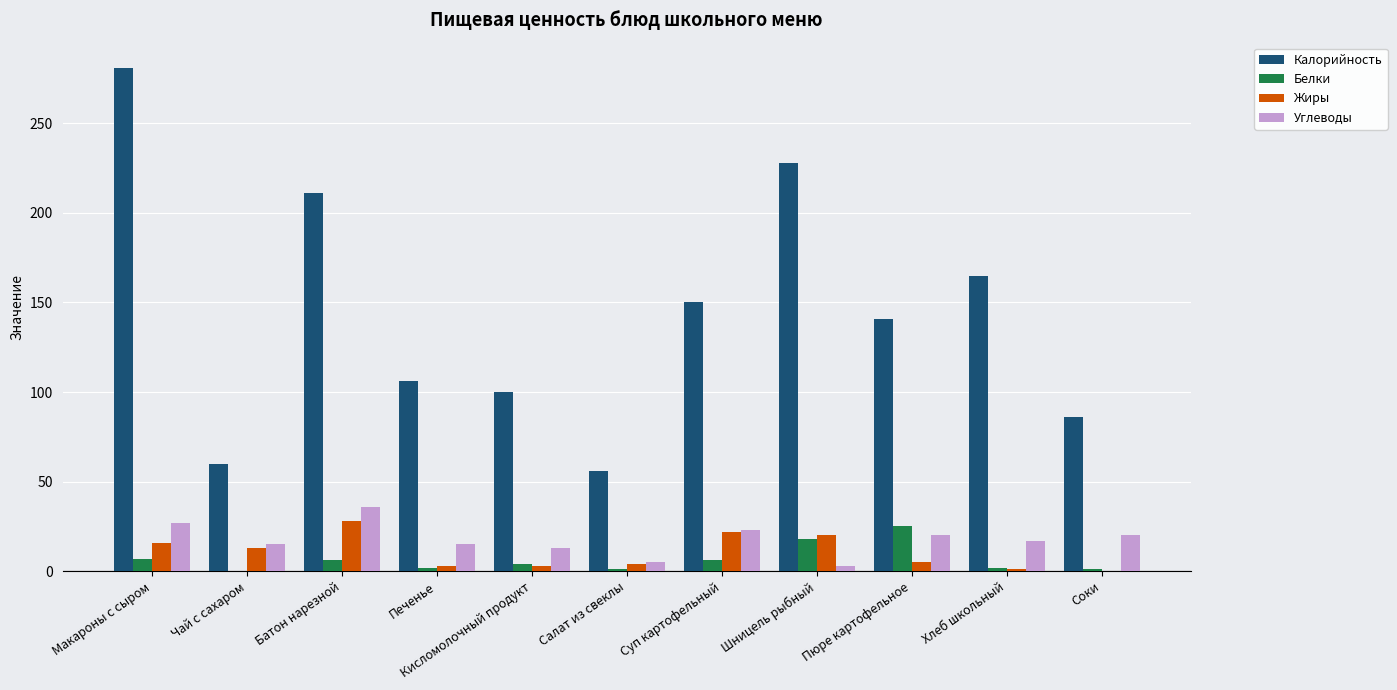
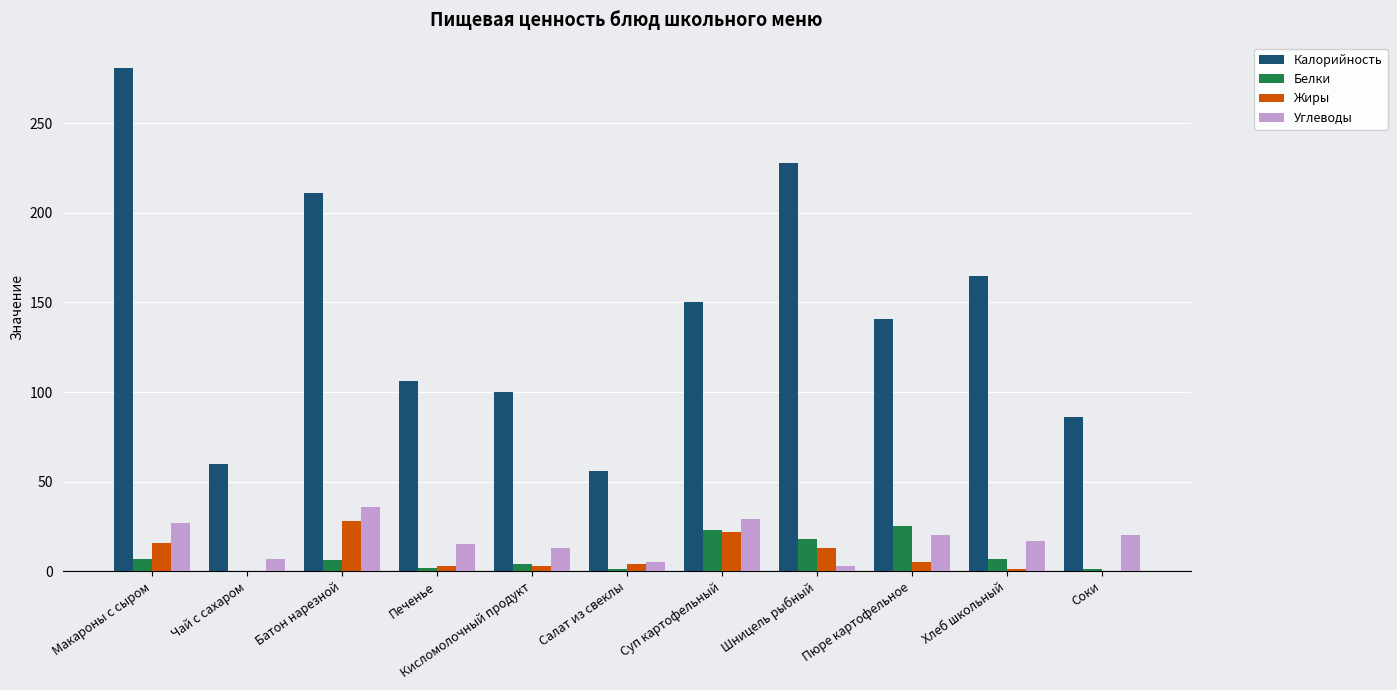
  {
    "Калорийность": {
      "Макароны с сыром": 281,
      "Чай с сахаром": 60,
      "Батон нарезной": 211,
      "Печенье": 106,
      "Кисломолочный продукт": 100,
      "Салат из свеклы": 56,
      "Суп картофельный": 150,
      "Шницель рыбный": 228,
      "Пюре картофельное": 141,
      "Хлеб школьный": 165,
      "Соки": 86
    },
    "Белки": {
      "Макароны с сыром": 7,
      "Чай с сахаром": 0,
      "Батон нарезной": 6,
      "Печенье": 2,
      "Кисломолочный продукт": 4,
-     "Суп картофельный": 6,
+     "Суп картофельный": 23,
      "Шницель рыбный": 18,
      "Пюре картофельное": 25,
-     "Хлеб школьный": 2
+     "Хлеб школьный": 7
    },
    "Жиры": {
      "Макароны с сыром": 16,
-     "Чай с сахаром": 13,
+     "Чай с сахаром": 0,
      "Батон нарезной": 28,
      "Печенье": 3,
      "Кисломолочный продукт": 3,
      "Салат из свеклы": 4,
      "Суп картофельный": 22,
-     "Шницель рыбный": 20,
+     "Шницель рыбный": 13,
      "Пюре картофельное": 5,
      "Соки": 0
    },
    "Углеводы": {
      "Макароны с сыром": 27,
-     "Чай с сахаром": 15,
+     "Чай с сахаром": 7,
      "Батон нарезной": 36,
      "Печенье": 15,
      "Кисломолочный продукт": 13,
      "Салат из свеклы": 5,
-     "Суп картофельный": 23,
+     "Суп картофельный": 29,
      "Шницель рыбный": 3,
      "Пюре картофельное": 20,
      "Хлеб школьный": 17,
      "Соки": 20
    }
  }
